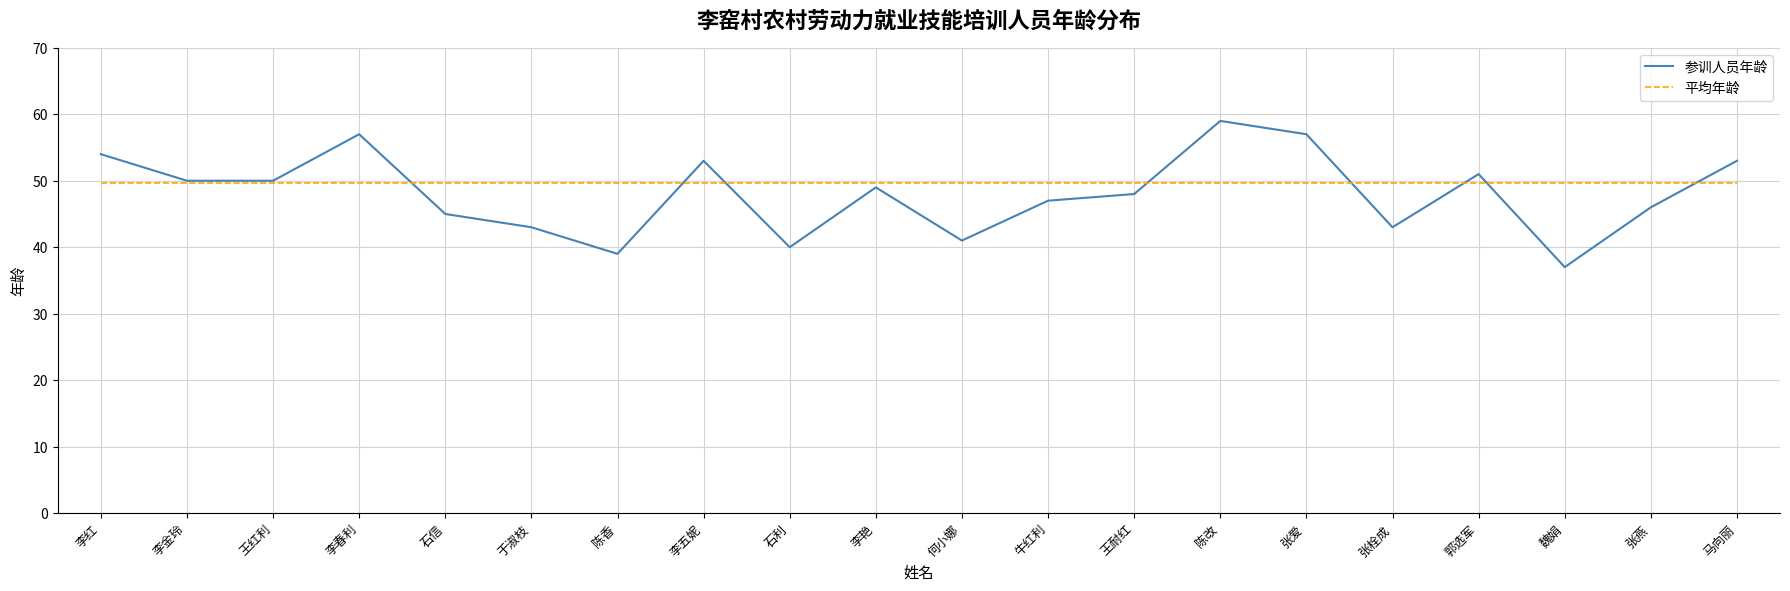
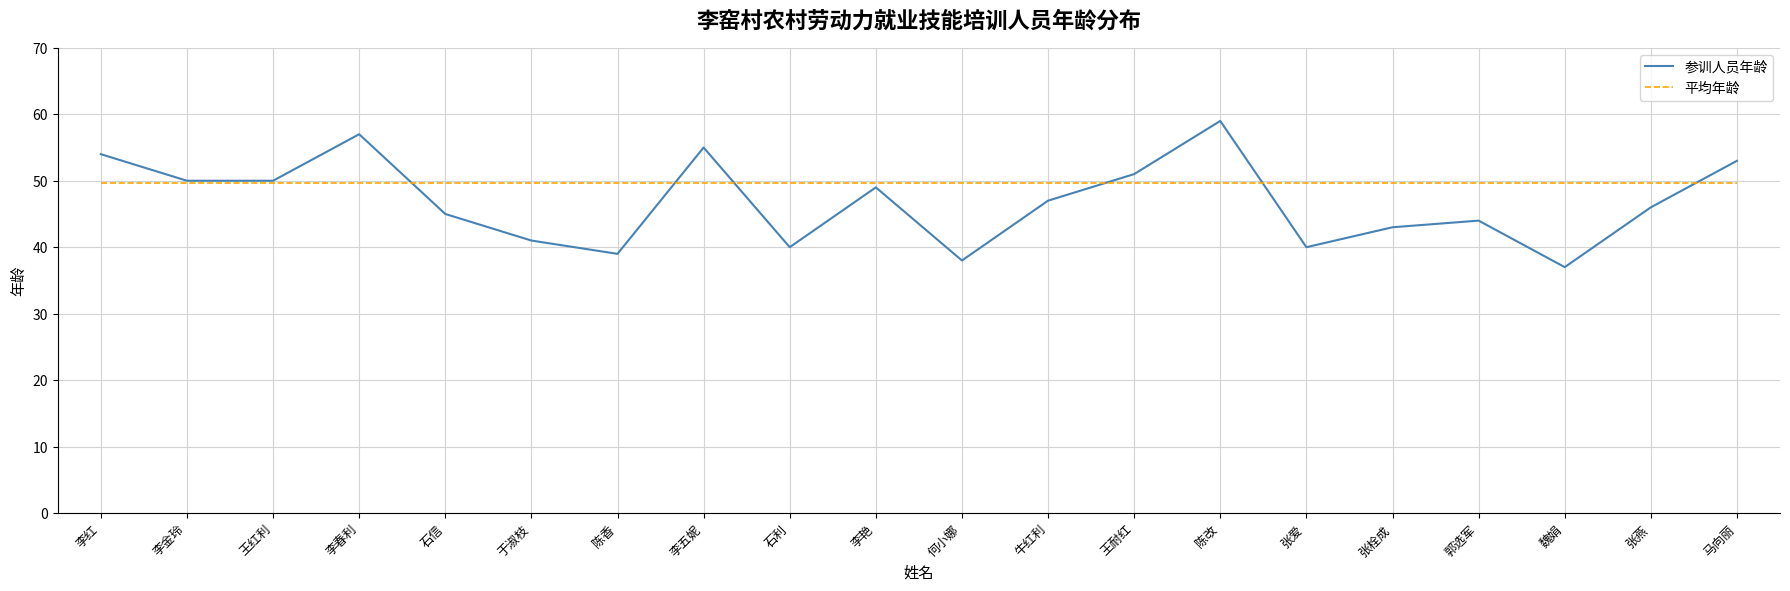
  {
    "参训人员年龄": {
      "李红": 54,
      "李金玲": 50,
      "王红利": 50,
      "李春利": 57,
      "石信": 45,
-     "于淑枝": 43,
+     "于淑枝": 41,
      "陈香": 39,
-     "李五妮": 53,
+     "李五妮": 55,
      "石利": 40,
      "李艳": 49,
-     "何小娜": 41,
+     "何小娜": 38,
      "牛红利": 47,
-     "王耐红": 48,
+     "王耐红": 51,
      "陈改": 59,
-     "张爱": 57,
+     "张爱": 40,
      "张栓成": 43,
-     "郭选军": 51,
+     "郭选军": 44,
      "魏娟": 37,
      "张燕": 46,
      "马向丽": 53
    },
    "平均年龄": {
      "李红": 50,
      "李金玲": 50,
      "王红利": 50,
      "李春利": 50,
      "石信": 50,
      "于淑枝": 50,
      "陈香": 50,
      "李五妮": 50,
      "石利": 50,
      "李艳": 50,
      "何小娜": 50,
      "牛红利": 50,
      "王耐红": 50,
      "陈改": 50,
      "张爱": 50,
      "张栓成": 50,
      "郭选军": 50,
      "魏娟": 50,
      "张燕": 50,
      "马向丽": 50
    }
  }
